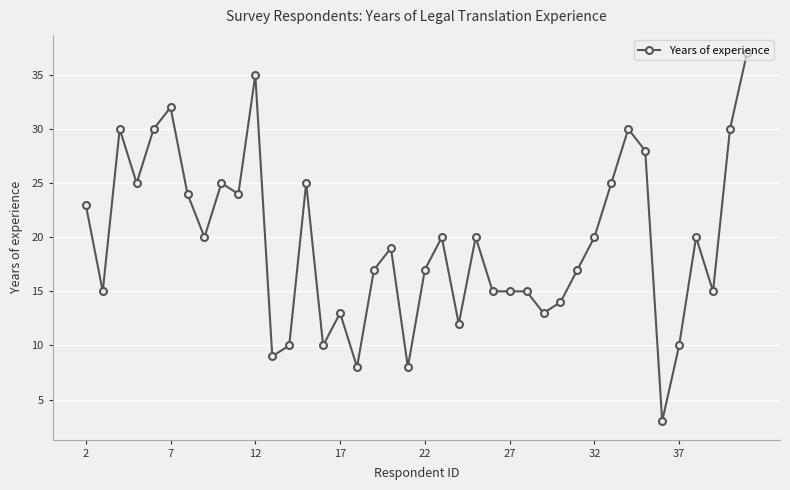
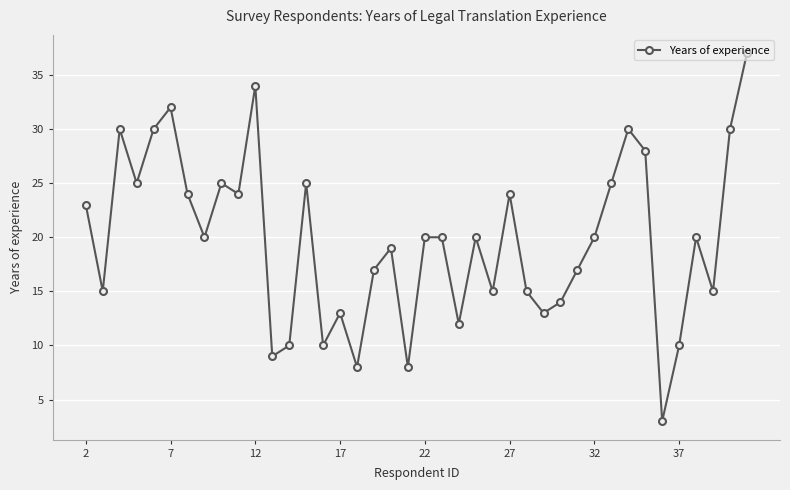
  {
    "2": 23,
    "7": 32,
-   "12": 35,
+   "12": 34,
    "17": 13,
-   "22": 17,
-   "27": 15,
+   "22": 20,
+   "27": 24,
    "32": 20,
    "37": 10
  }
